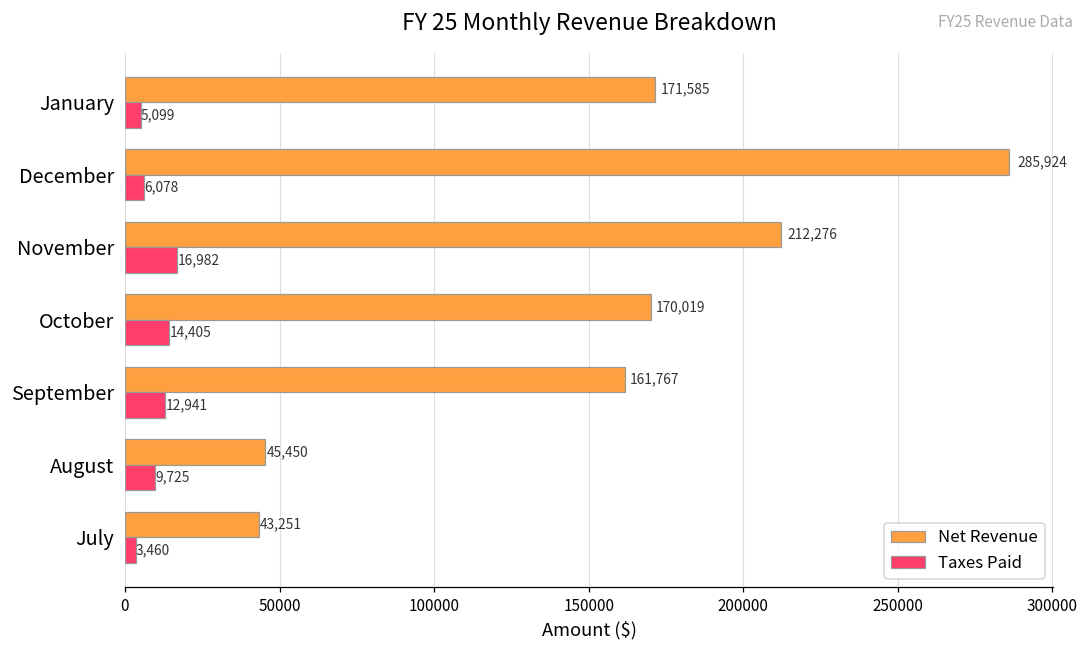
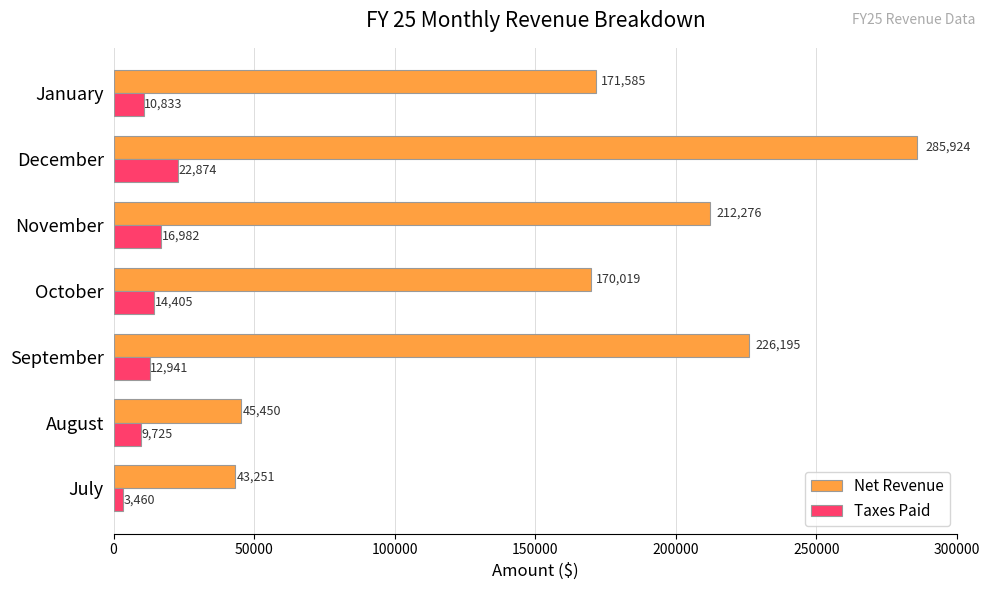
  {
    "Net Revenue": {
      "January": "171,585",
      "December": "285,924",
      "November": "212,276",
      "October": "170,019",
-     "September": "161,767",
+     "September": "226,195",
      "August": "45,450",
      "July": "43,251"
    },
    "Taxes Paid": {
-     "January": "5,099",
-     "December": "6,078",
+     "January": "10,833",
+     "December": "22,874",
      "November": "16,982",
      "October": "14,405",
      "September": "12,941",
      "August": "9,725",
      "July": "3,460"
    }
  }
